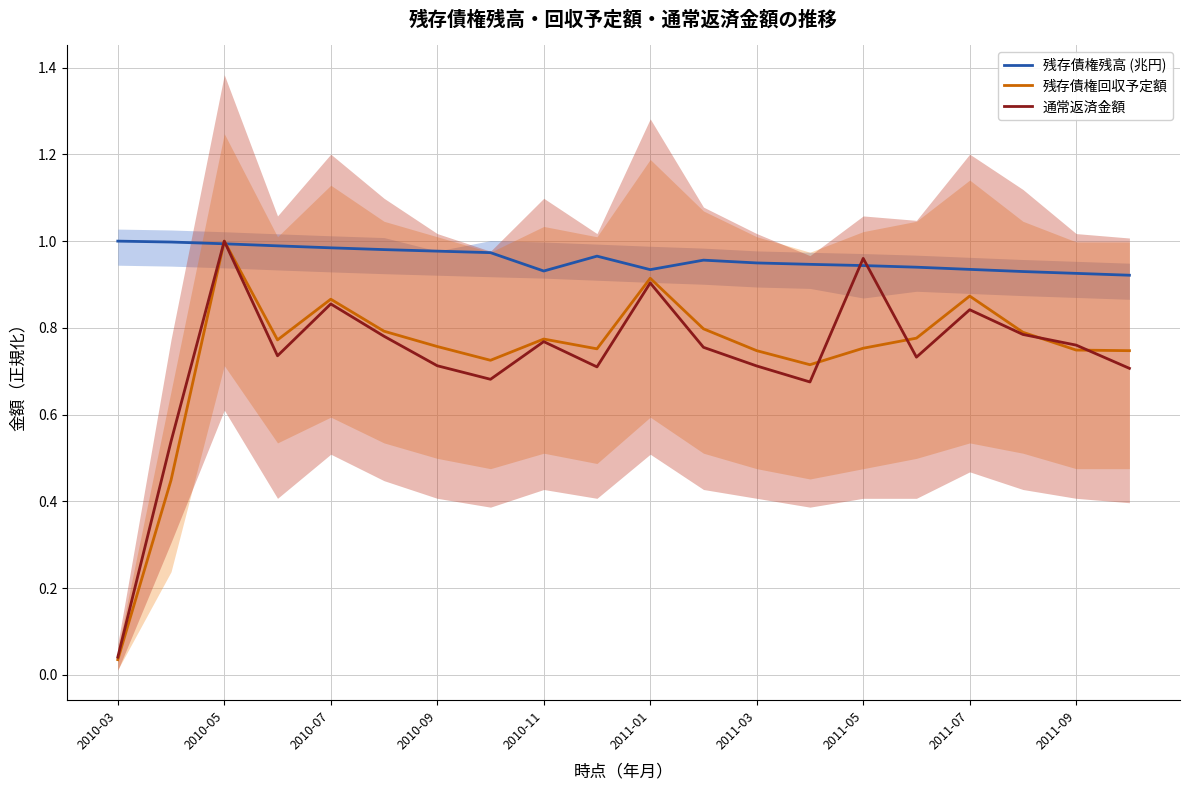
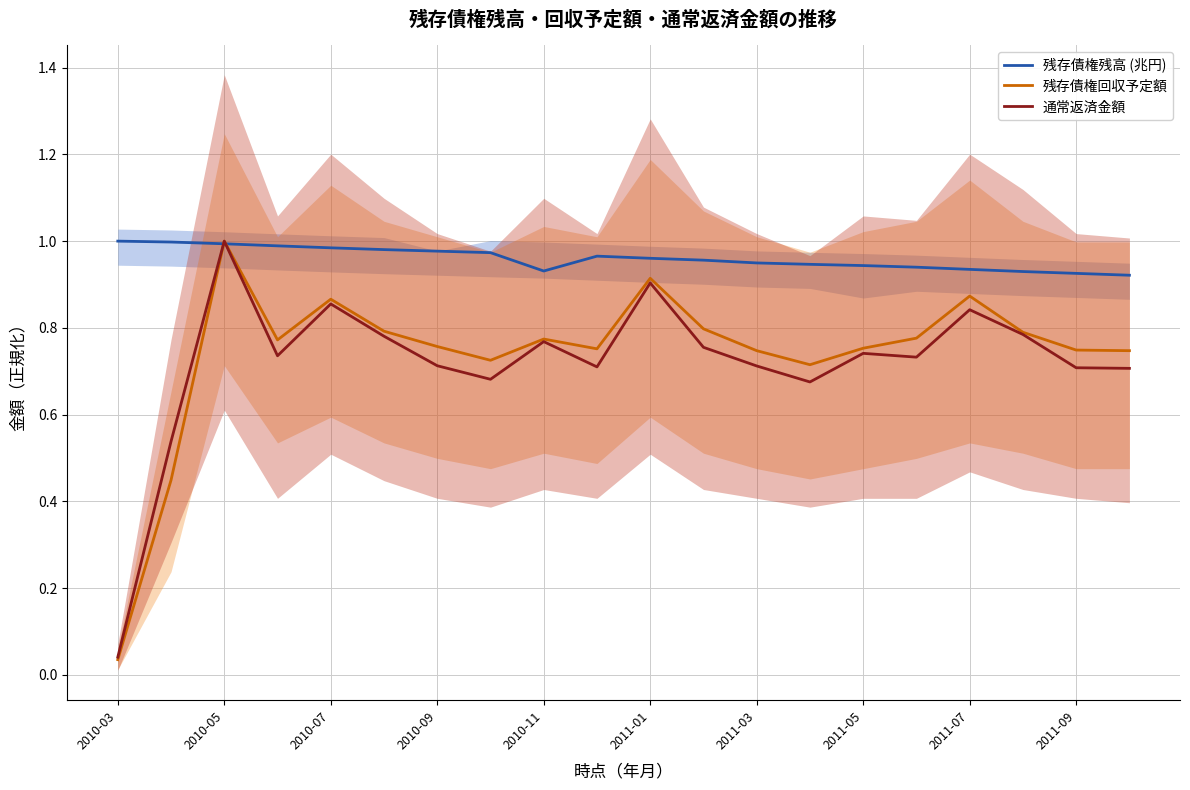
  {
    "残存債権残高 (兆円)": {
      "2010-03": 1.00,
      "2010-05": 0.99,
      "2010-07": 0.98,
      "2010-11": 0.93,
-     "2011-01": 0.93,
+     "2011-01": 0.96,
      "2011-03": 0.95,
      "2011-05": 0.94,
      "2011-07": 0.93,
      "2011-09": 0.93
    },
    "通常返済金額": {
      "2010-07": 0.86,
      "2010-09": 0.71,
      "2010-11": 0.77,
      "2011-01": 0.90,
      "2011-03": 0.71,
-     "2011-05": 0.96,
+     "2011-05": 0.74,
      "2011-07": 0.84,
-     "2011-09": 0.76
+     "2011-09": 0.71
    }
  }
